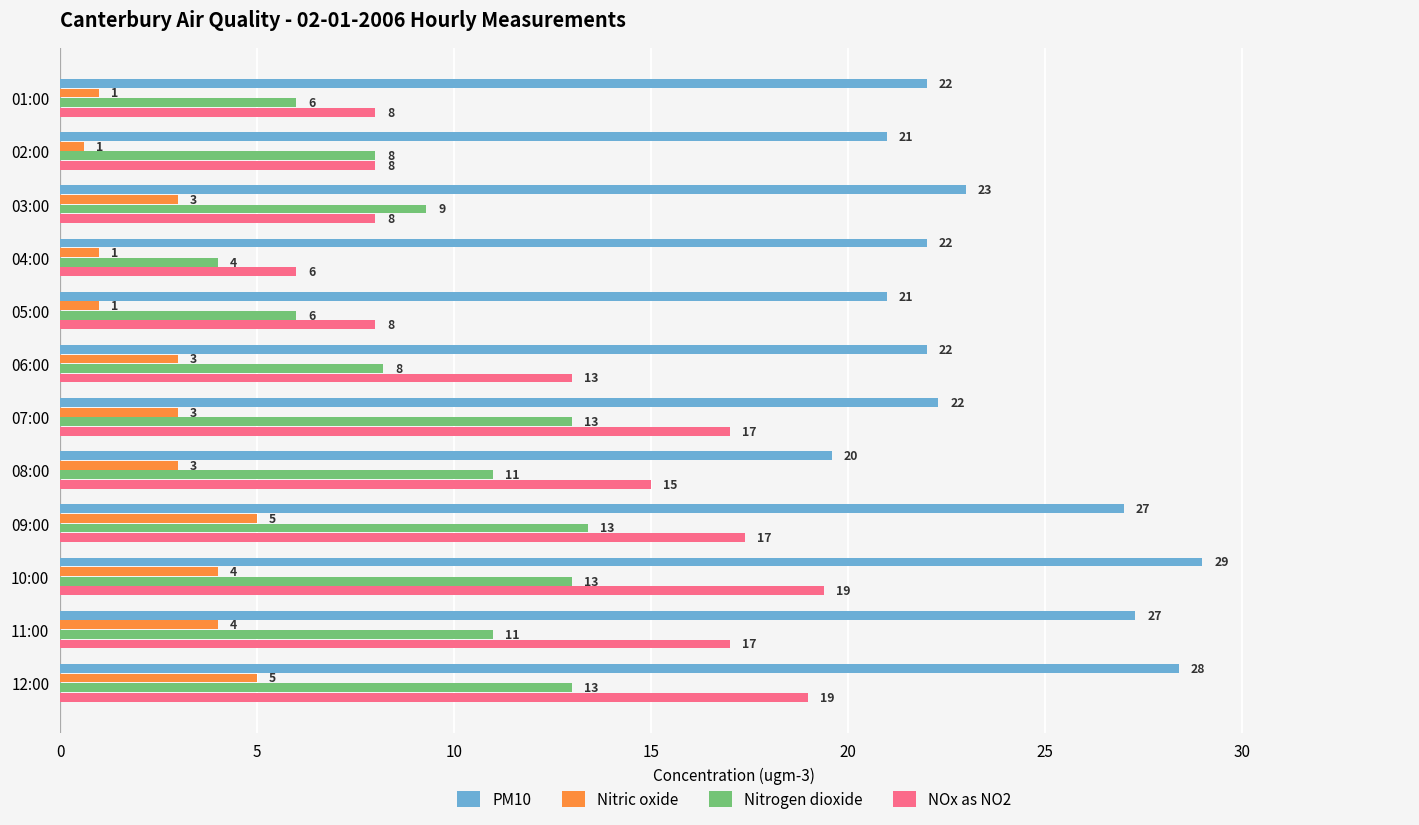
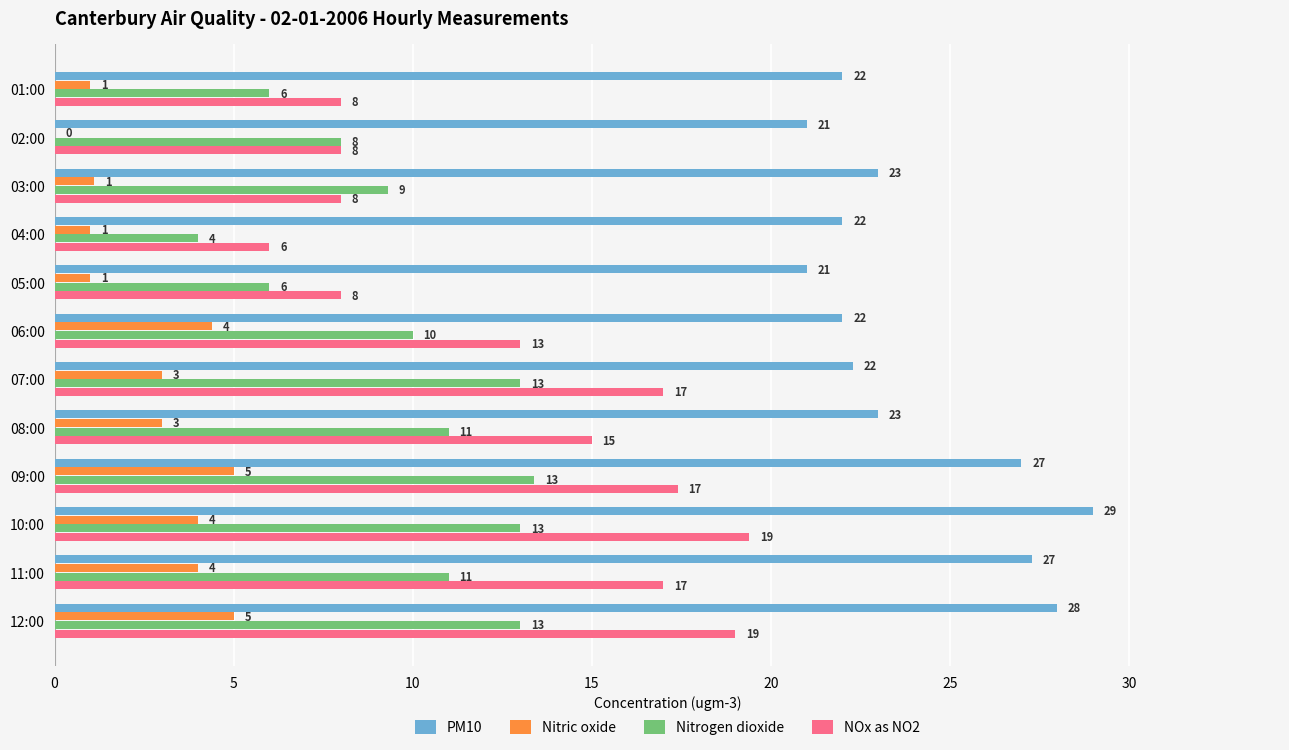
  {
    "PM10": {
      "01:00": 22,
      "02:00": 21,
      "03:00": 23,
      "04:00": 22,
      "05:00": 21,
      "06:00": 22,
      "07:00": 22,
-     "08:00": 20,
+     "08:00": 23,
      "09:00": 27,
      "10:00": 29,
      "11:00": 27,
-     "12:00": 28.4
+     "12:00": 28.0
    },
    "Nitric oxide": {
      "01:00": 1,
-     "02:00": 1,
-     "03:00": 3,
+     "02:00": 0,
+     "03:00": 1,
      "04:00": 1,
      "05:00": 1,
-     "06:00": 3,
+     "06:00": 4,
      "07:00": 3,
      "08:00": 3,
      "09:00": 5,
      "10:00": 4,
      "11:00": 4,
      "12:00": 5
    },
    "Nitrogen dioxide": {
      "01:00": 6,
      "03:00": 9,
      "04:00": 4,
      "05:00": 6,
-     "06:00": 8,
+     "06:00": 10,
      "07:00": 13,
      "08:00": 11,
      "09:00": 13,
      "10:00": 13,
      "11:00": 11,
      "12:00": 13
    },
    "NOx as NO2": {
      "01:00": 8,
      "03:00": 8,
      "04:00": 6,
      "05:00": 8,
      "06:00": 13,
      "07:00": 17,
      "08:00": 15,
      "09:00": 17,
      "10:00": 19,
      "11:00": 17,
      "12:00": 19
    }
  }
